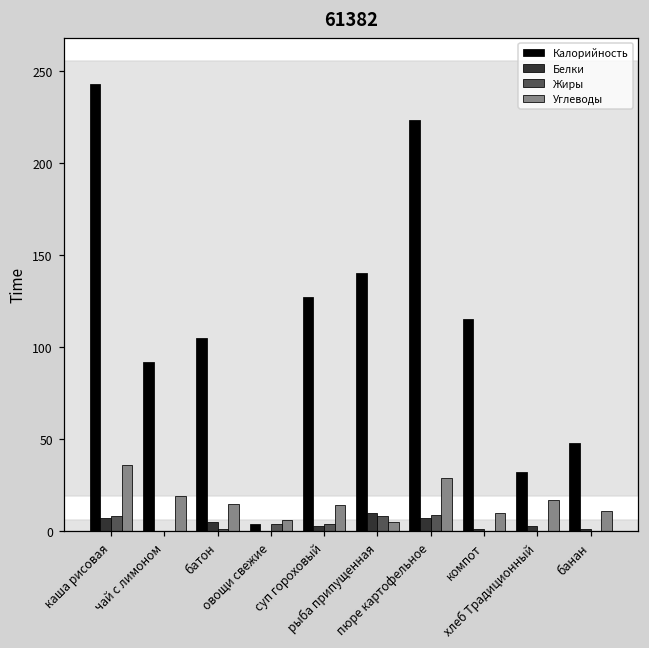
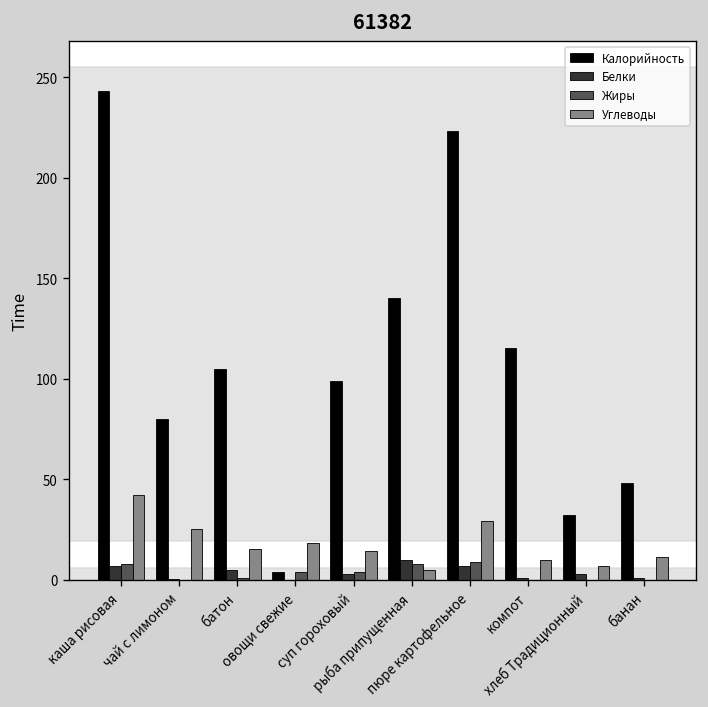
  {
    "Калорийность": {
      "каша рисовая": 243,
-     "чай с лимоном": 92,
+     "чай с лимоном": 80,
      "батон": 105,
      "овощи свежие": 4,
-     "суп гороховый": 127,
+     "суп гороховый": 99,
      "рыба припущенная": 140,
      "пюре картофельное": 223,
      "компот": 115,
      "хлеб Традиционный": 32,
      "банан": 48
    },
    "Углеводы": {
-     "каша рисовая": 36,
-     "чай с лимоном": 19,
+     "каша рисовая": 42,
+     "чай с лимоном": 25,
      "батон": 15,
-     "овощи свежие": 6,
+     "овощи свежие": 18,
      "суп гороховый": 14,
      "рыба припущенная": 5,
      "пюре картофельное": 29,
      "компот": 10,
-     "хлеб Традиционный": 17,
+     "хлеб Традиционный": 7,
      "банан": 11
    }
  }
